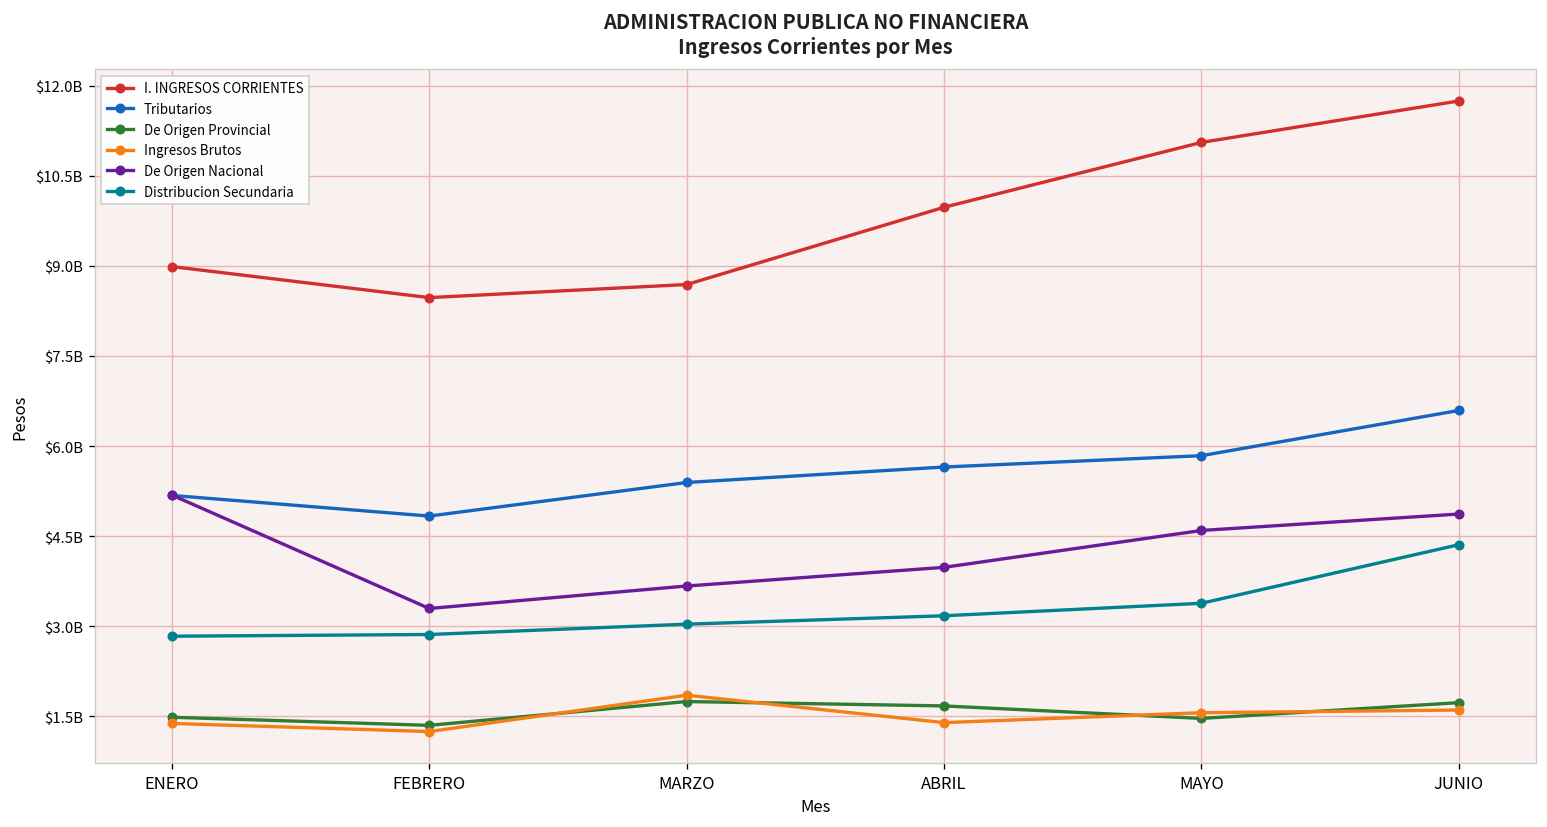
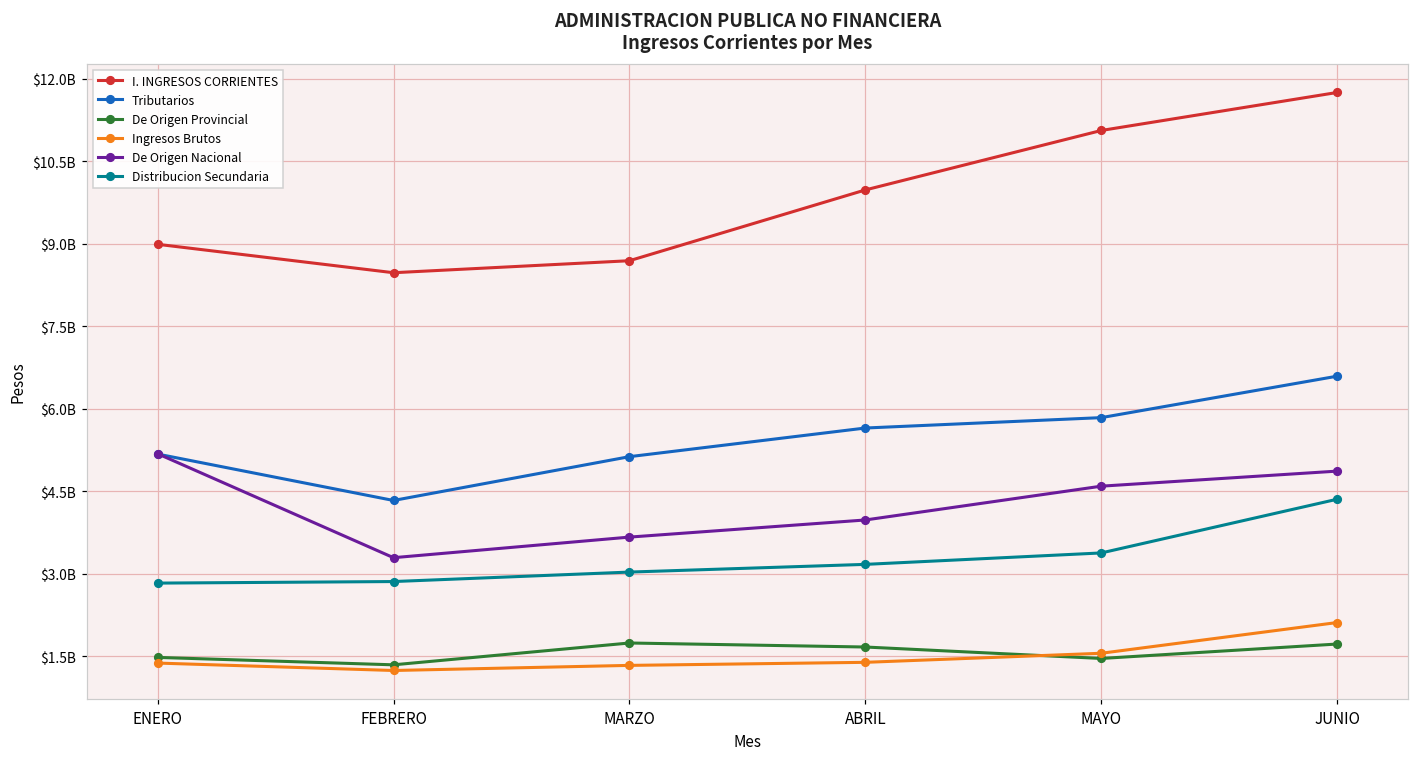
  {
    "I. INGRESOS CORRIENTES": {
      "ENERO": "$9000000000",
      "FEBRERO": "$8500000000",
      "MARZO": "$8700000000",
      "ABRIL": "$10000000000",
      "MAYO": "$11100000000",
      "JUNIO": "$11700000000"
    },
    "Tributarios": {
-     "FEBRERO": "$4800000000",
-     "MARZO": "$5400000000",
+     "FEBRERO": "$4300000000",
+     "MARZO": "$5100000000",
      "ABRIL": "$5700000000",
      "MAYO": "$5800000000",
      "JUNIO": "$6600000000"
    },
    "De Origen Provincial": {
      "ENERO": "$1500000000",
      "FEBRERO": "$1300000000",
      "MARZO": "$1700000000",
      "ABRIL": "$1700000000",
      "MAYO": "$1500000000",
      "JUNIO": "$1700000000"
    },
    "Ingresos Brutos": {
      "ENERO": "$1400000000",
      "FEBRERO": "$1200000000",
-     "MARZO": "$1800000000",
+     "MARZO": "$1300000000",
      "ABRIL": "$1400000000",
      "MAYO": "$1600000000",
-     "JUNIO": "$1600000000"
+     "JUNIO": "$2100000000"
    },
    "De Origen Nacional": {
      "FEBRERO": "$3300000000",
      "MARZO": "$3700000000",
      "ABRIL": "$4000000000",
      "MAYO": "$4600000000",
      "JUNIO": "$4900000000"
    },
    "Distribucion Secundaria": {
      "ENERO": "$2800000000",
      "FEBRERO": "$2900000000",
      "MARZO": "$3000000000",
      "ABRIL": "$3200000000",
      "MAYO": "$3400000000",
      "JUNIO": "$4400000000"
    }
  }
